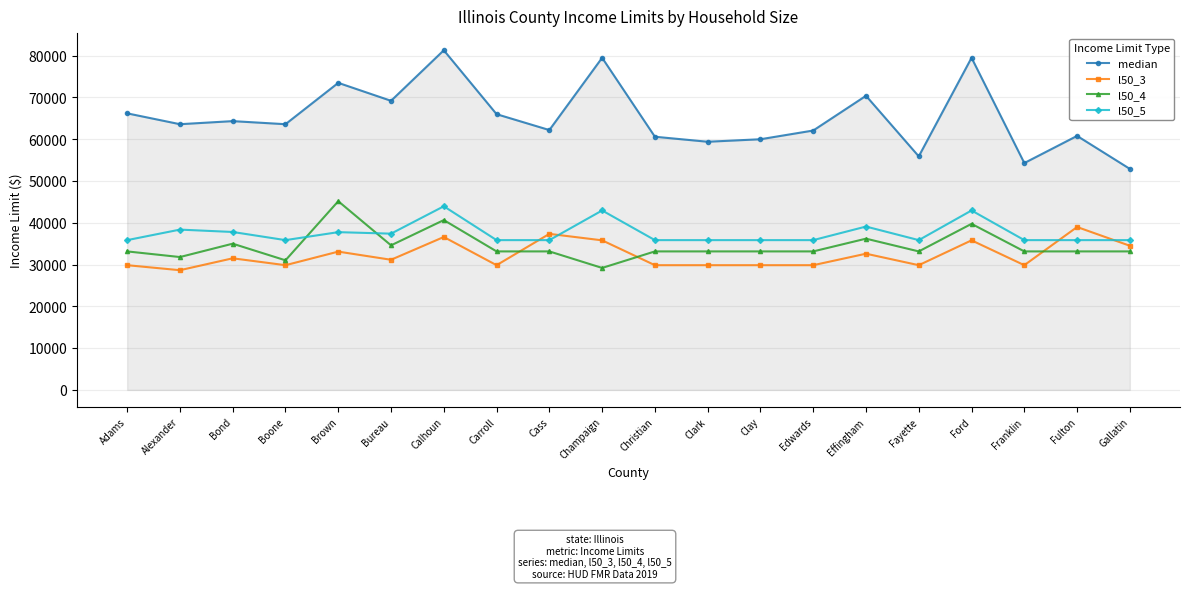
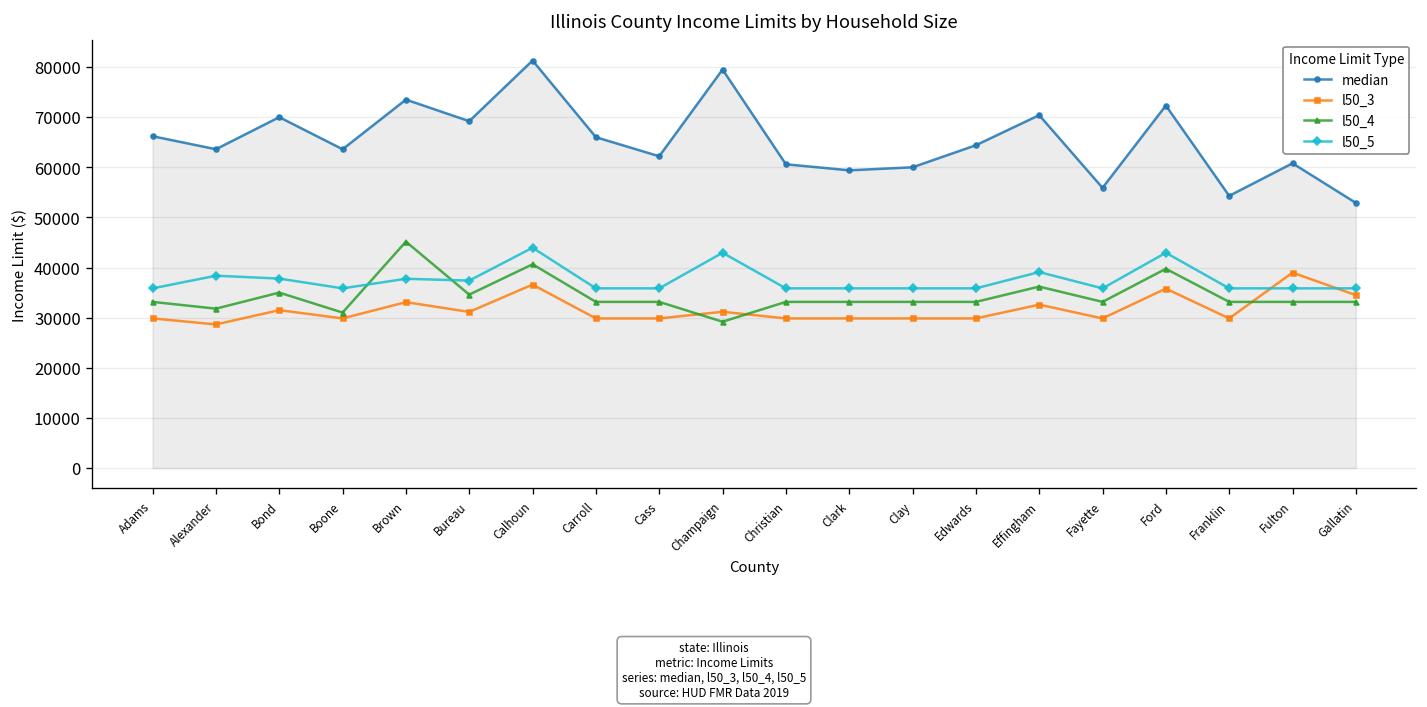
  {
    "median": {
      "Adams": 66000,
      "Alexander": 64000,
-     "Bond": 64000,
+     "Bond": 70000,
      "Boone": 64000,
      "Brown": 74000,
      "Bureau": 69000,
      "Calhoun": 81000,
      "Carroll": 66000,
      "Cass": 62000,
      "Champaign": 80000,
      "Christian": 61000,
      "Clark": 59000,
      "Clay": 60000,
-     "Edwards": 62000,
+     "Edwards": 64000,
      "Effingham": 70000,
      "Fayette": 56000,
-     "Ford": 80000,
+     "Ford": 72000,
      "Franklin": 54000,
      "Fulton": 61000,
      "Gallatin": 53000
    },
    "l50_3": {
      "Adams": 30000,
      "Alexander": 29000,
      "Bond": 32000,
      "Boone": 30000,
      "Brown": 33000,
      "Bureau": 31000,
      "Calhoun": 37000,
      "Carroll": 30000,
-     "Cass": 37000,
-     "Champaign": 36000,
+     "Cass": 30000,
+     "Champaign": 31000,
      "Christian": 30000,
      "Clark": 30000,
      "Clay": 30000,
      "Edwards": 30000,
      "Effingham": 33000,
      "Fayette": 30000,
      "Ford": 36000,
      "Franklin": 30000,
      "Fulton": 39000,
      "Gallatin": 35000
    },
    "l50_4": {
      "Adams": 33000,
      "Alexander": 32000,
      "Bond": 35000,
      "Boone": 31000,
      "Brown": 45000,
      "Bureau": 35000,
      "Calhoun": 41000,
      "Carroll": 33000,
      "Cass": 33000,
      "Champaign": 29000,
      "Christian": 33000,
      "Clark": 33000,
      "Clay": 33000,
      "Edwards": 33000,
      "Effingham": 36000,
      "Fayette": 33000,
      "Ford": 40000,
      "Franklin": 33000,
      "Fulton": 33000,
      "Gallatin": 33000
    },
    "l50_5": {
      "Adams": 36000,
      "Alexander": 38000,
      "Bond": 38000,
      "Boone": 36000,
      "Brown": 38000,
      "Bureau": 37000,
      "Calhoun": 44000,
      "Carroll": 36000,
      "Cass": 36000,
      "Champaign": 43000,
      "Christian": 36000,
      "Clark": 36000,
      "Clay": 36000,
      "Edwards": 36000,
      "Effingham": 39000,
      "Fayette": 36000,
      "Ford": 43000,
      "Franklin": 36000,
      "Fulton": 36000,
      "Gallatin": 36000
    }
  }
